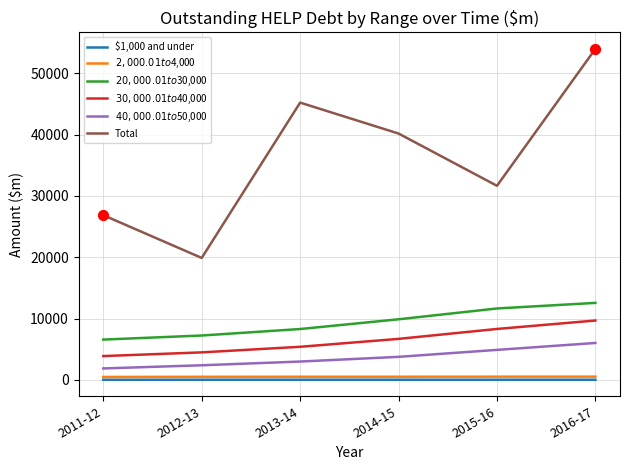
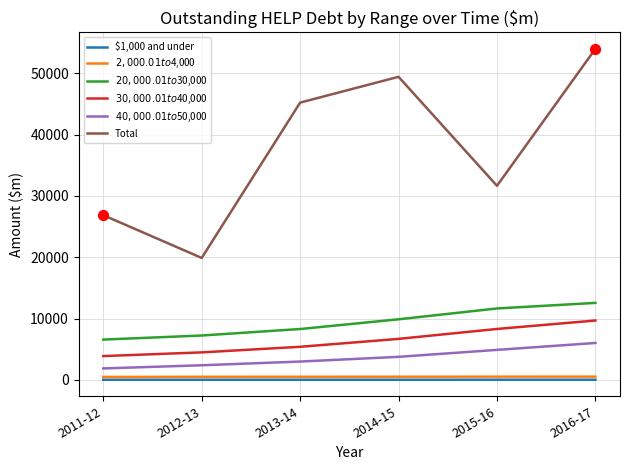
  {
    "$1,000 and under": {
      "2011-12": 0,
      "2012-13": 0,
      "2013-14": 0,
      "2014-15": 0,
      "2015-16": 0,
      "2016-17": 0
    },
    "Total": {
      "2012-13": 20000,
      "2013-14": 45000,
-     "2014-15": 40000,
+     "2014-15": 49000,
      "2015-16": 32000
    }
  }
